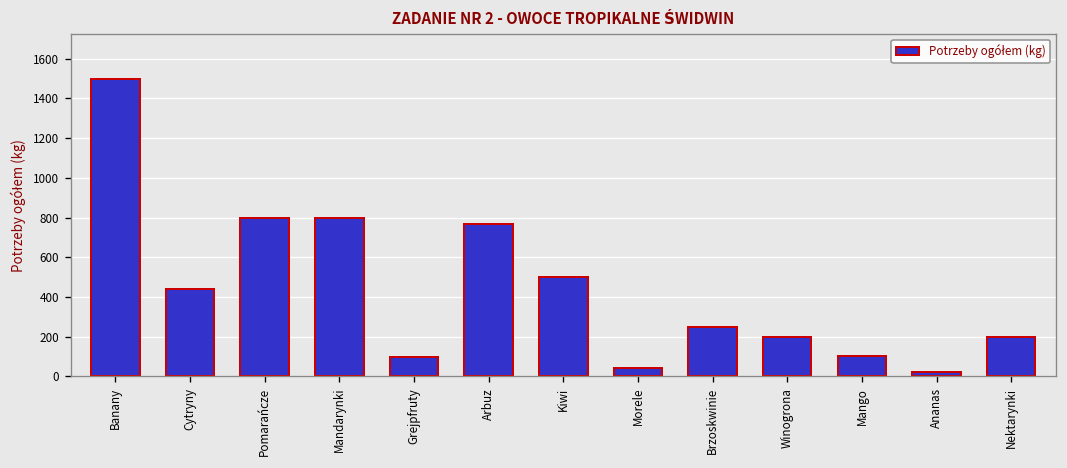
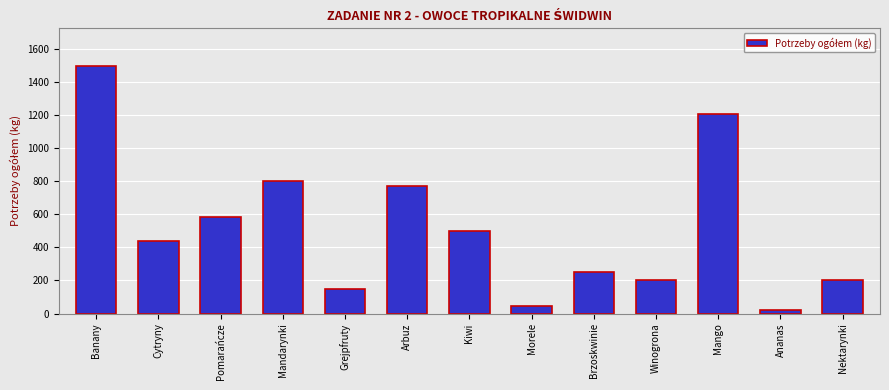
  {
    "Banany": 1500,
    "Cytryny": 440,
-   "Pomarańcze": 800,
+   "Pomarańcze": 590,
    "Mandarynki": 800,
-   "Grejpfruty": 100,
+   "Grejpfruty": 150,
    "Arbuz": 770,
    "Kiwi": 500,
    "Morele": 40,
    "Brzoskwinie": 250,
    "Winogrona": 200,
-   "Mango": 100,
+   "Mango": 1210,
    "Ananas": 20,
    "Nektarynki": 200
  }
